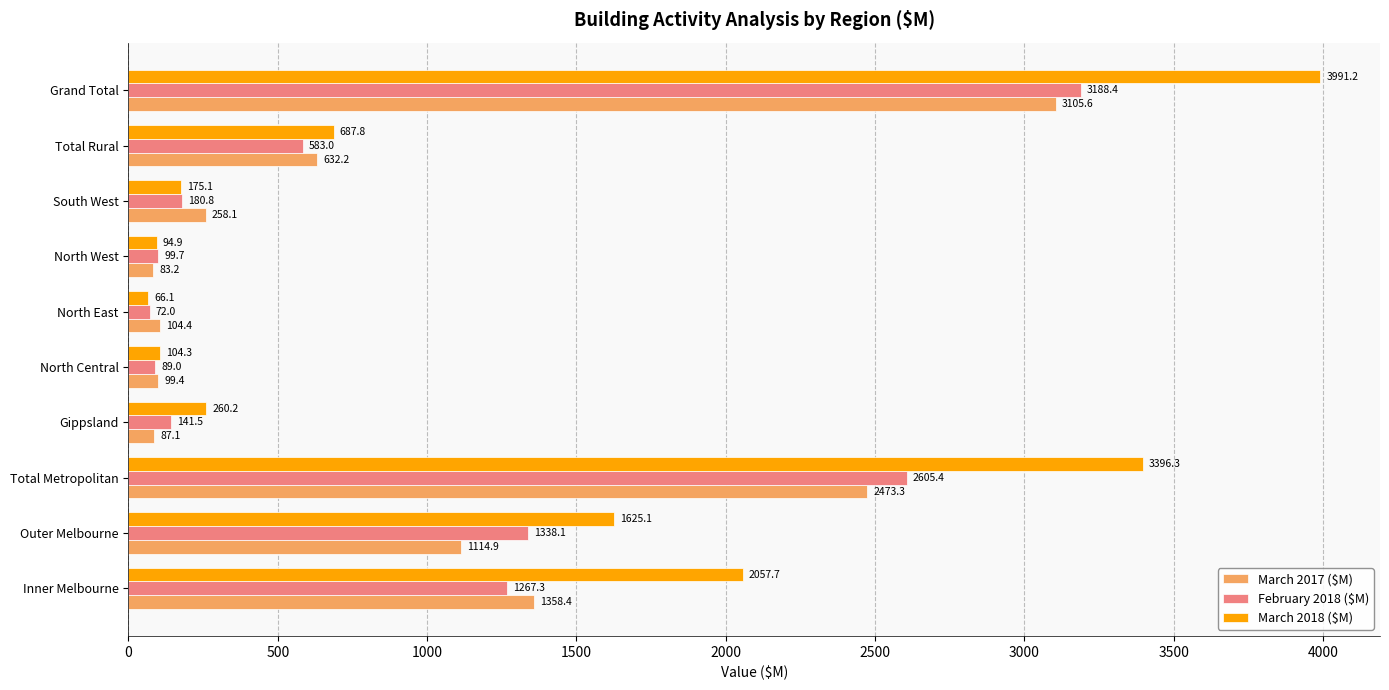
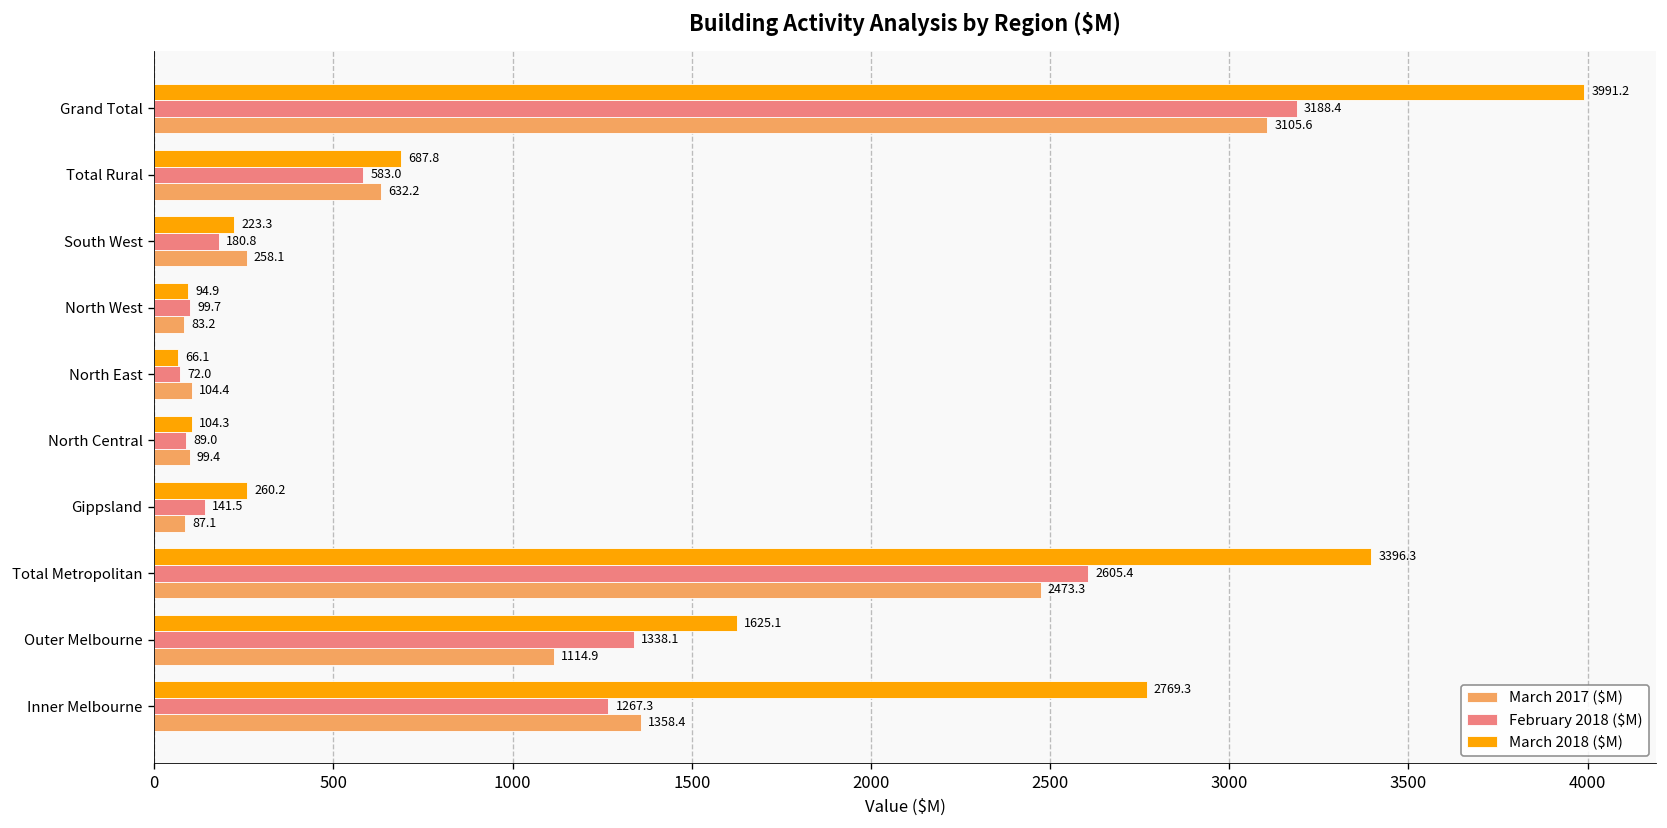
  {
    "March 2018 ($M)": {
      "Grand Total": 3991.2,
      "Total Rural": 687.8,
-     "South West": 175.1,
+     "South West": 223.3,
      "North West": 94.9,
      "North East": 66.1,
      "North Central": 104.3,
      "Gippsland": 260.2,
      "Total Metropolitan": 3396.3,
      "Outer Melbourne": 1625.1,
-     "Inner Melbourne": 2057.7
+     "Inner Melbourne": 2769.3
    }
  }
